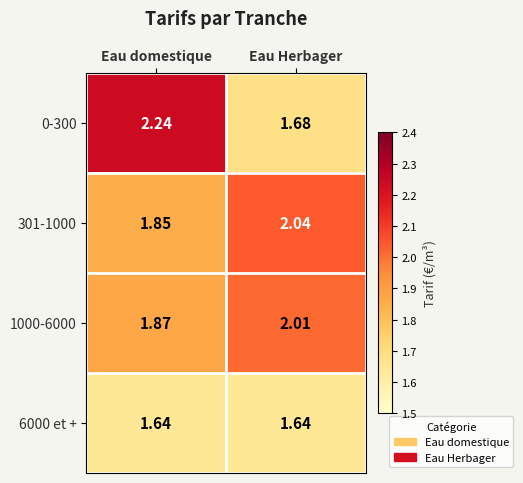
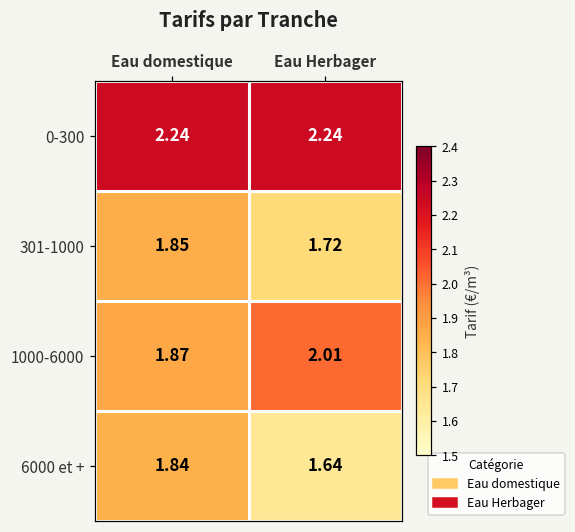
  {
    "0-300": {
      "Eau domestique": 2.24,
-     "Eau Herbager": 1.68
+     "Eau Herbager": 2.24
    },
    "301-1000": {
      "Eau domestique": 1.85,
-     "Eau Herbager": 2.04
+     "Eau Herbager": 1.72
    },
    "1000-6000": {
      "Eau domestique": 1.87,
      "Eau Herbager": 2.01
    },
    "6000 et +": {
-     "Eau domestique": 1.64,
+     "Eau domestique": 1.84,
      "Eau Herbager": 1.64
    }
  }
